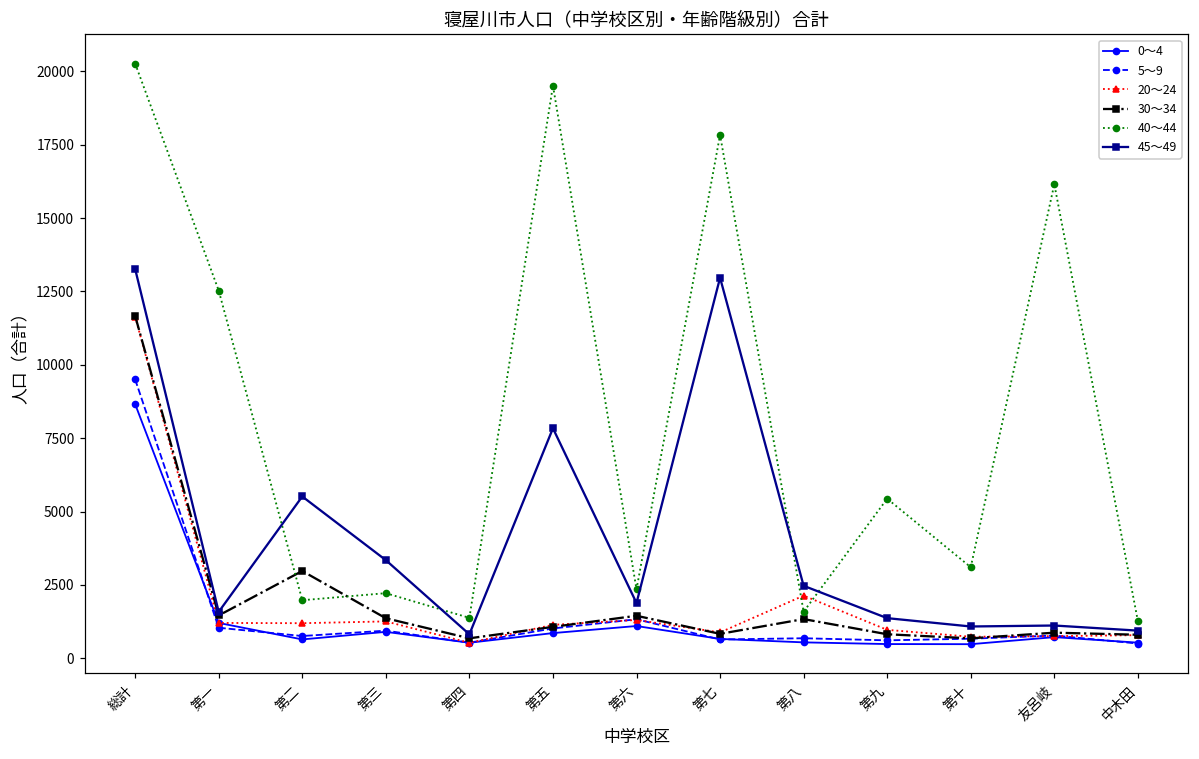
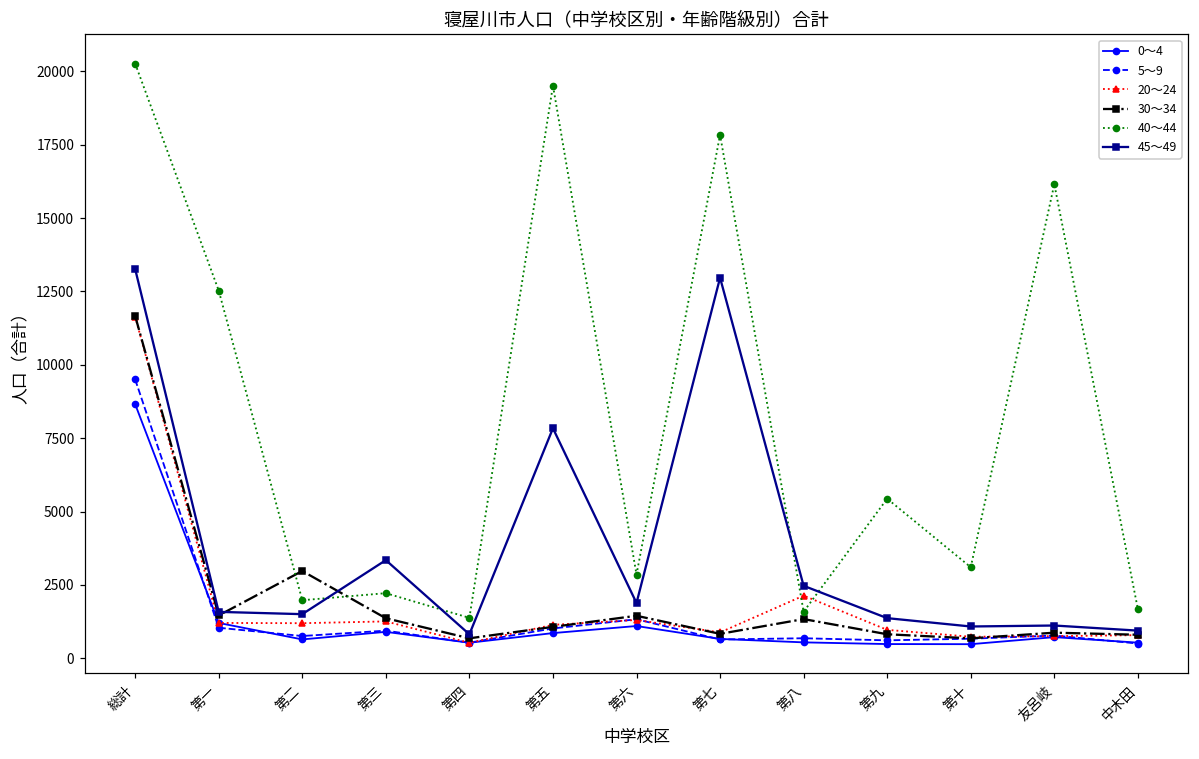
  {
    "20～24": {
      "第二": 1200,
      "第三": 1300,
      "第八": 2100,
      "第九": 1000
    },
    "30～34": {
      "第一": 1500,
      "第二": 3000,
      "第三": 1400,
      "第四": 700,
      "第六": 1400,
      "第八": 1300,
      "第九": 800,
      "友呂岐": 900
    },
    "40～44": {
      "総計": 20300,
      "第一": 12500,
      "第二": 2000,
      "第三": 2200,
      "第四": 1400,
      "第五": 19500,
-     "第六": 2300,
+     "第六": 2900,
      "第七": 17800,
      "第八": 1600,
      "第九": 5400,
      "第十": 3100,
      "友呂岐": 16200,
-     "中木田": 1300
+     "中木田": 1700
    },
    "45～49": {
      "総計": 13300,
      "第一": 1600,
-     "第二": 5500,
+     "第二": 1500,
      "第三": 3300,
      "第四": 800,
      "第五": 7800,
      "第六": 1900,
      "第七": 13000,
      "第八": 2500,
      "第九": 1400,
      "第十": 1100,
      "友呂岐": 1100,
      "中木田": 900
    }
  }
